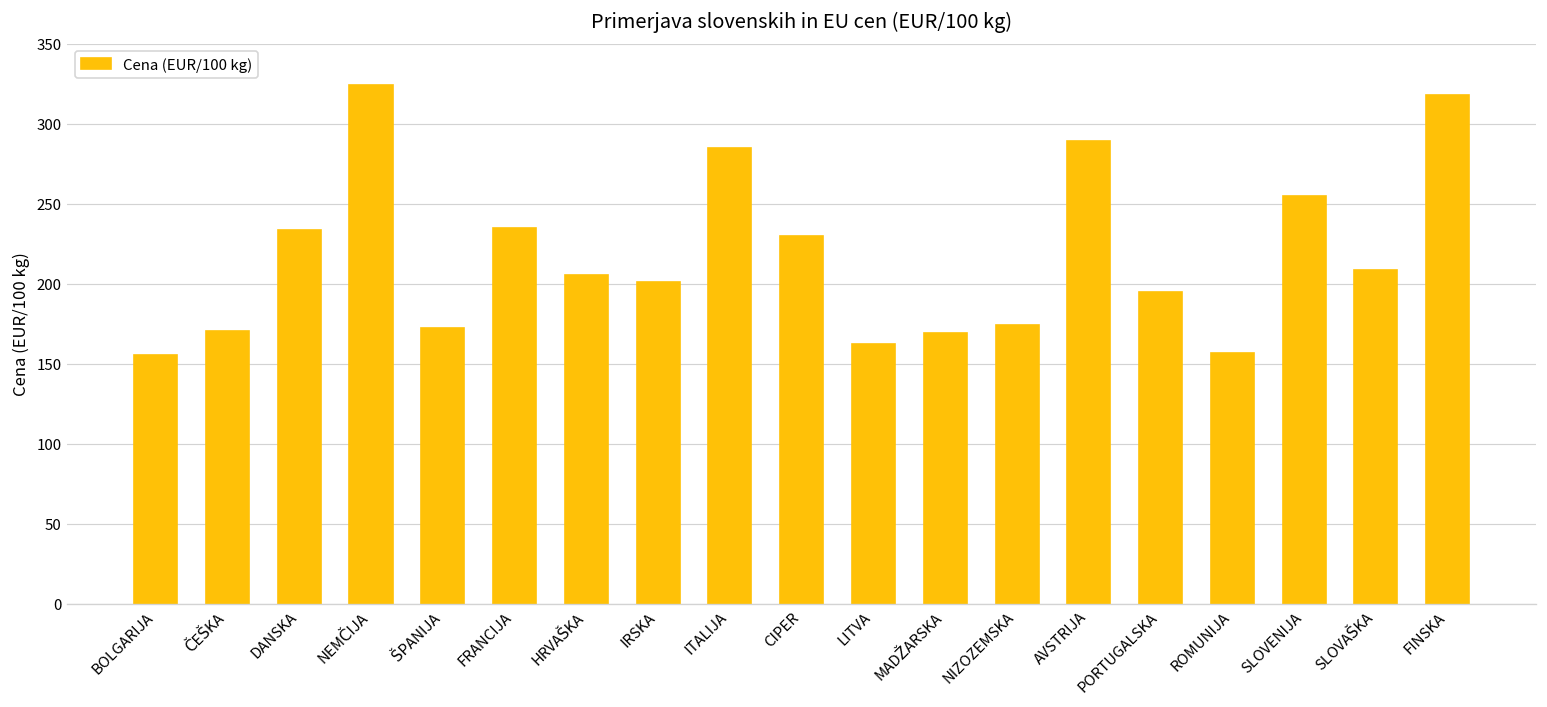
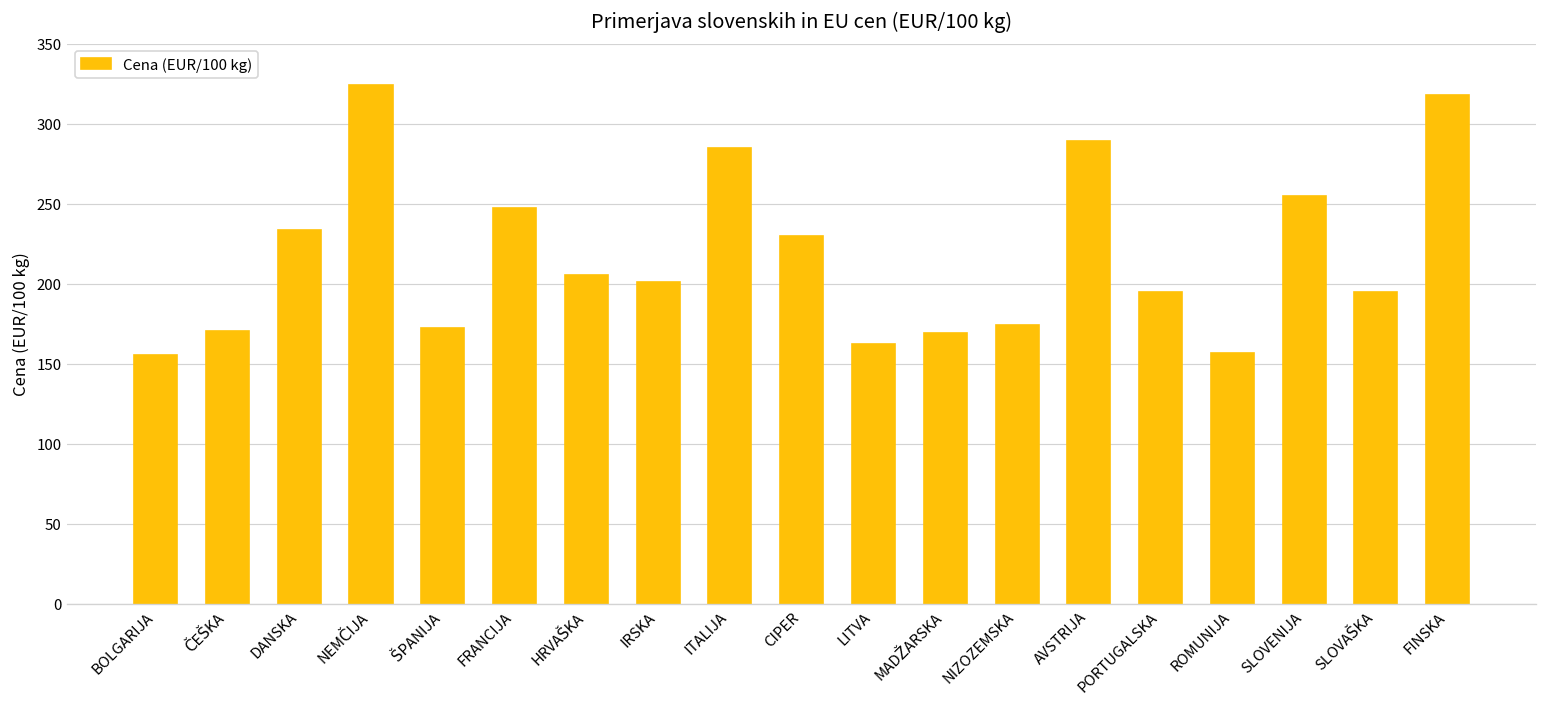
  {
    "BOLGARIJA": 156,
    "ČEŠKA": 170,
    "DANSKA": 233,
    "NEMČIJA": 324,
    "ŠPANIJA": 173,
-   "FRANCIJA": 235,
+   "FRANCIJA": 248,
    "HRVAŠKA": 205,
    "IRSKA": 201,
    "ITALIJA": 285,
    "CIPER": 230,
    "LITVA": 162,
    "MADŽARSKA": 169,
    "NIZOZEMSKA": 174,
    "AVSTRIJA": 289,
    "PORTUGALSKA": 195,
    "ROMUNIJA": 156,
    "SLOVENIJA": 255,
-   "SLOVAŠKA": 209,
+   "SLOVAŠKA": 195,
    "FINSKA": 318
  }
